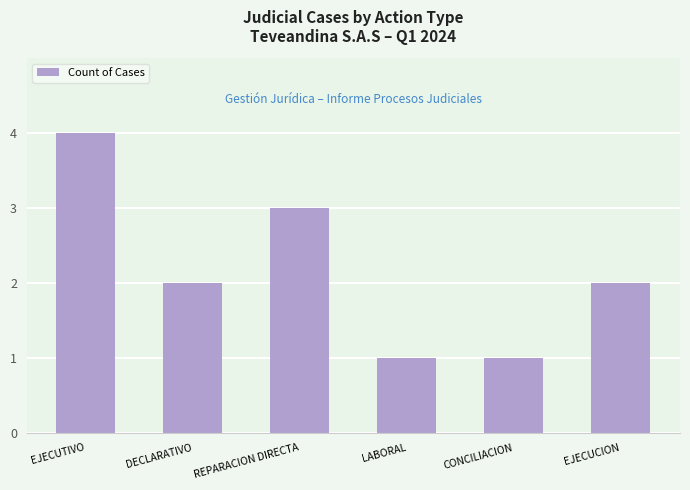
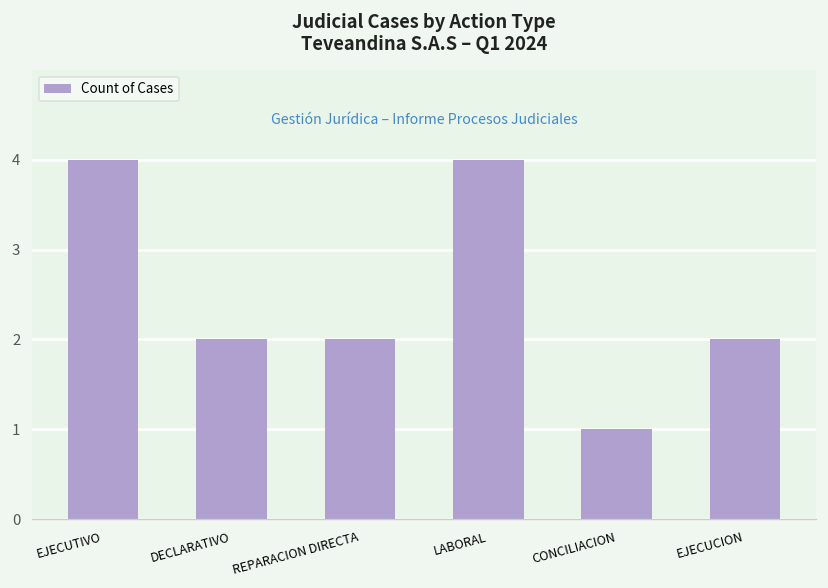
  {
    "EJECUTIVO": 4,
    "DECLARATIVO": 2,
-   "REPARACION DIRECTA": 3,
-   "LABORAL": 1,
+   "REPARACION DIRECTA": 2,
+   "LABORAL": 4,
    "CONCILIACION": 1,
    "EJECUCION": 2
  }
